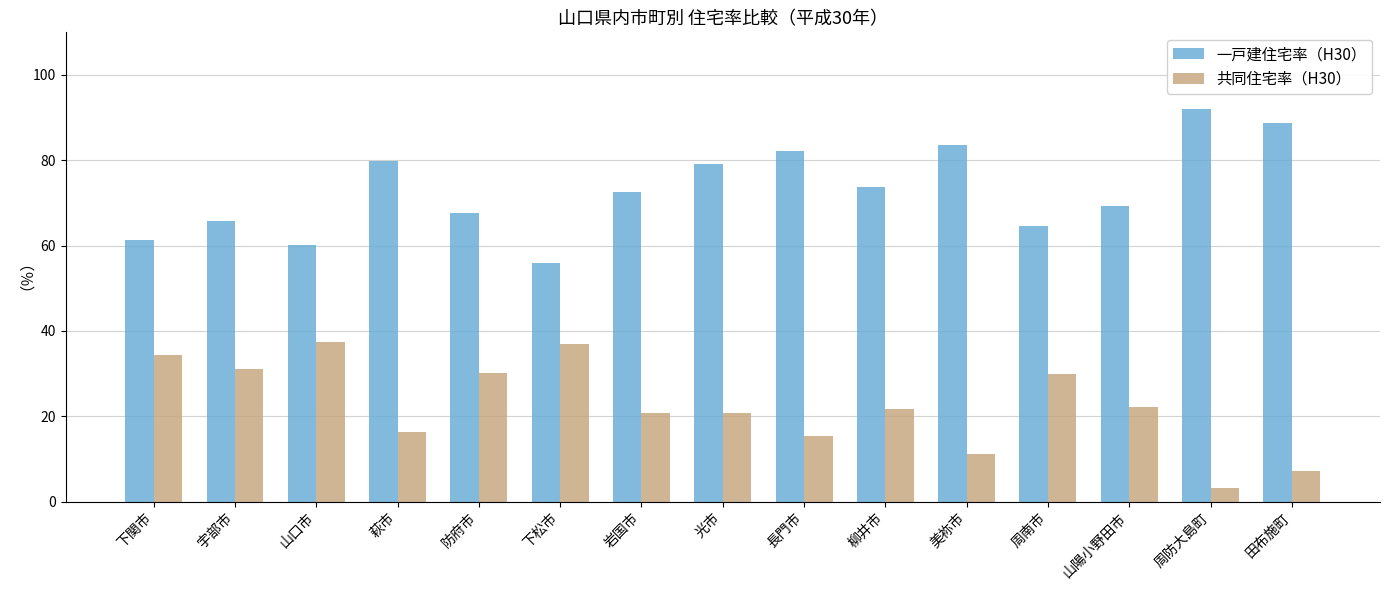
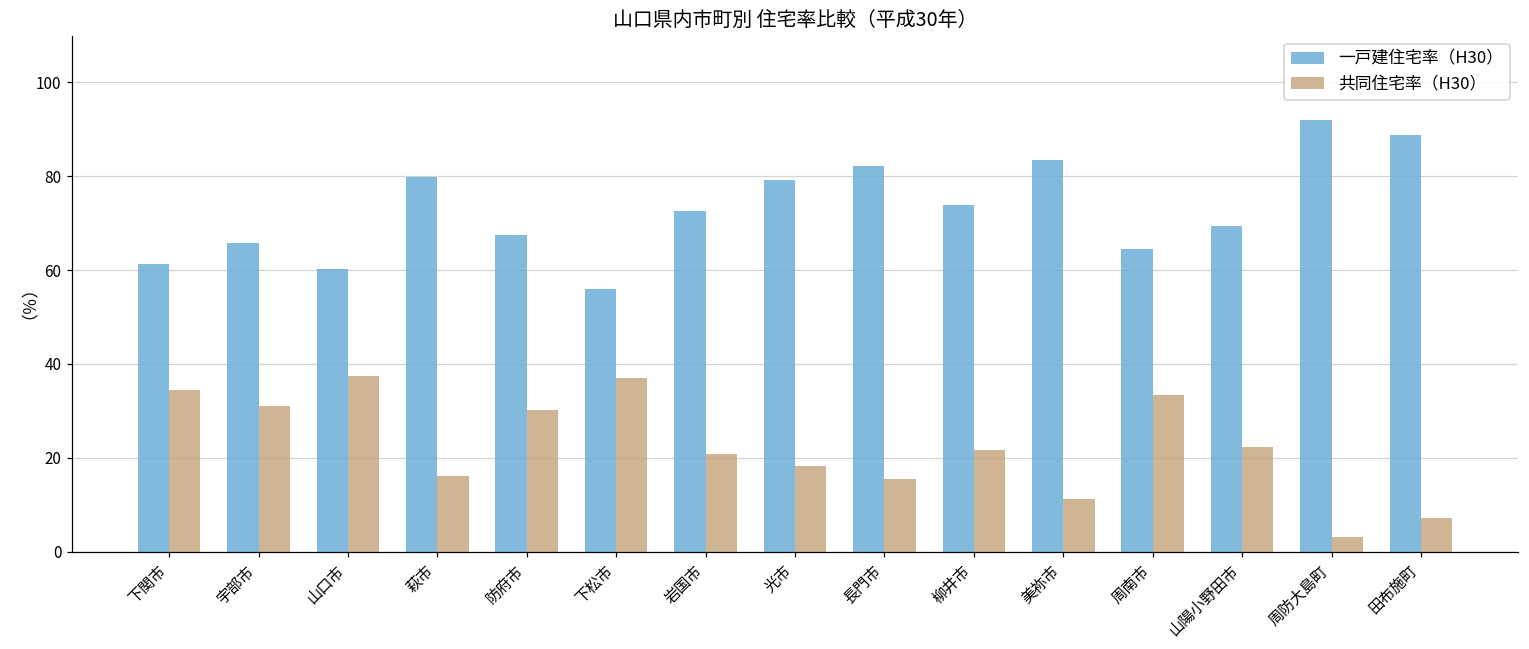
  {
    "一戸建住宅率（H30）": {
      "下関市": 61,
      "宇部市": 66,
      "山口市": 60,
      "萩市": 80,
      "防府市": 68,
      "下松市": 56,
      "岩国市": 73,
      "光市": 79,
      "長門市": 82,
      "柳井市": 74,
      "美祢市": 84,
      "周南市": 64,
      "山陽小野田市": 69,
      "周防大島町": 92,
      "田布施町": 89
    },
    "共同住宅率（H30）": {
      "下関市": 34,
      "宇部市": 31,
      "山口市": 37,
      "萩市": 16,
      "防府市": 30,
      "下松市": 37,
      "岩国市": 21,
-     "光市": 21,
+     "光市": 18,
      "長門市": 15,
      "柳井市": 22,
      "美祢市": 11,
-     "周南市": 30,
+     "周南市": 33,
      "山陽小野田市": 22,
      "周防大島町": 3,
      "田布施町": 7
    }
  }
